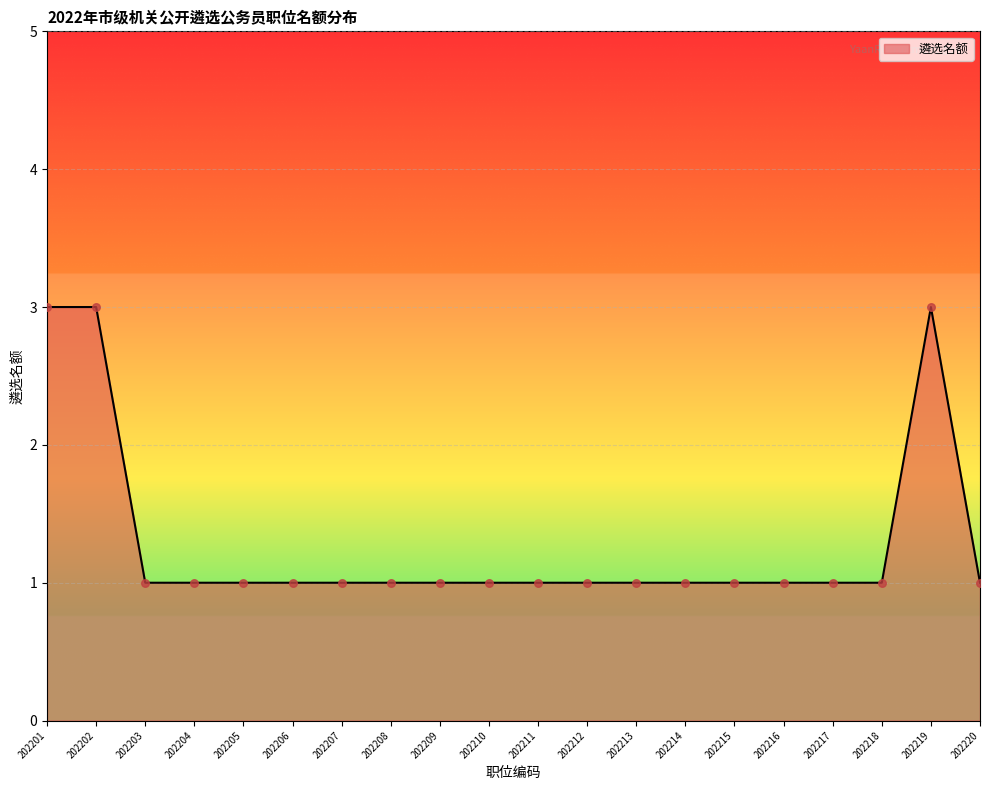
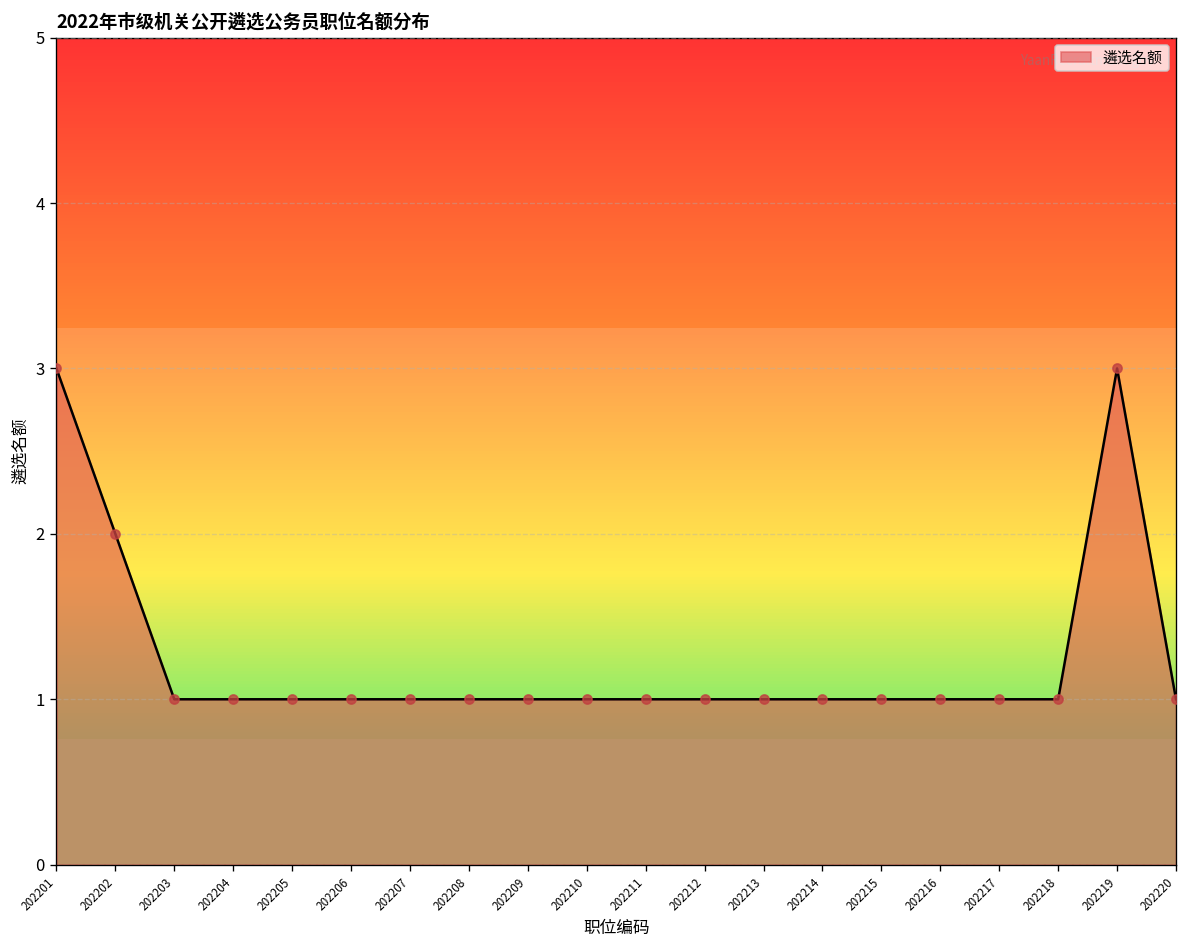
  {
    "202201": 3,
-   "202202": 3,
+   "202202": 2,
    "202203": 1,
    "202204": 1,
    "202205": 1,
    "202206": 1,
    "202207": 1,
    "202208": 1,
    "202209": 1,
    "202210": 1,
    "202211": 1,
    "202212": 1,
    "202213": 1,
    "202214": 1,
    "202215": 1,
    "202216": 1,
    "202217": 1,
    "202218": 1,
    "202219": 3,
    "202220": 1
  }
